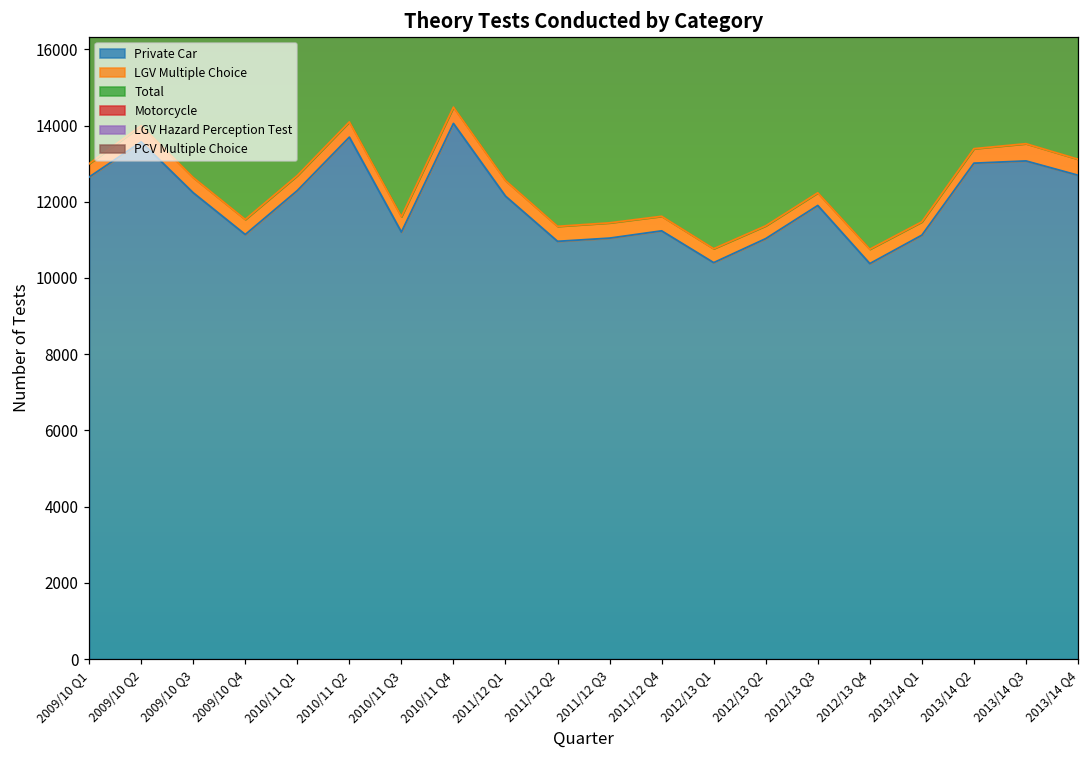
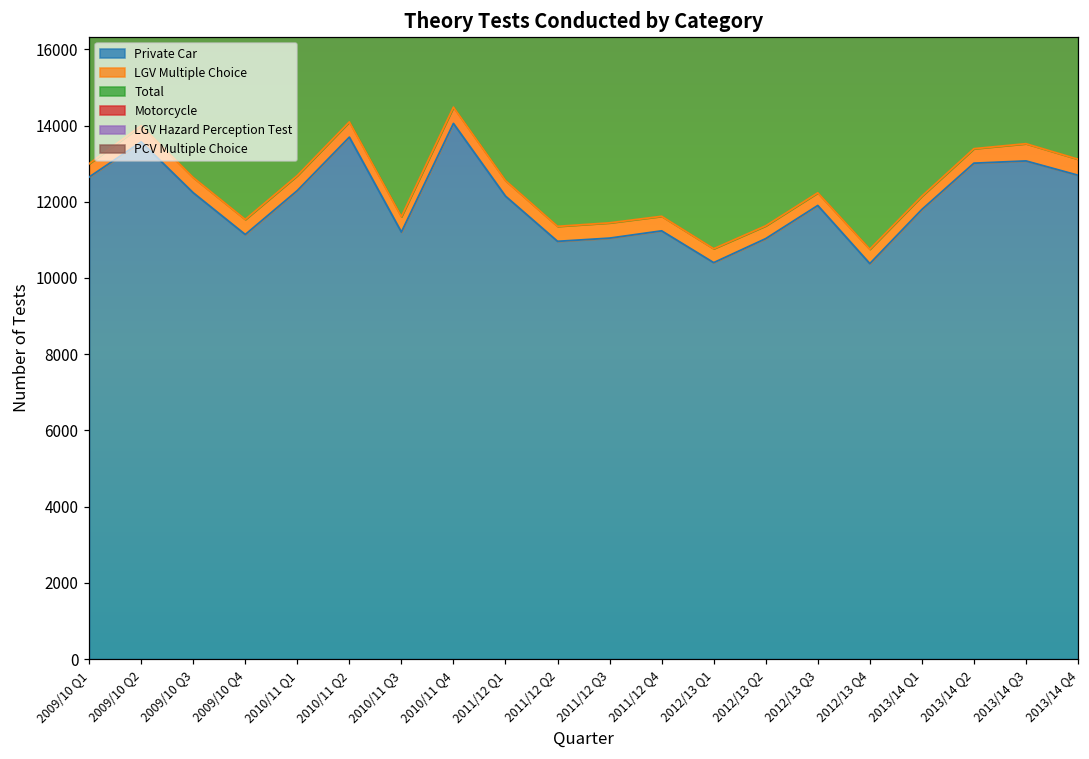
  {
    "Private Car": {
      "2009/10 Q1": 12600,
      "2009/10 Q3": 12200,
      "2009/10 Q4": 11100,
      "2010/11 Q1": 12300,
      "2010/11 Q2": 13700,
      "2010/11 Q3": 11200,
      "2010/11 Q4": 14100,
      "2011/12 Q1": 12100,
      "2011/12 Q2": 11000,
      "2011/12 Q3": 11000,
      "2011/12 Q4": 11200,
      "2012/13 Q1": 10400,
      "2012/13 Q2": 11000,
      "2012/13 Q3": 11900,
      "2012/13 Q4": 10400,
-     "2013/14 Q1": 11100,
+     "2013/14 Q1": 11800,
      "2013/14 Q2": 13000,
      "2013/14 Q3": 13100,
      "2013/14 Q4": 12700
    },
    "LGV Multiple Choice": {
      "2009/10 Q1": 400,
      "2009/10 Q3": 400,
      "2009/10 Q4": 400,
      "2010/11 Q1": 400,
      "2010/11 Q2": 400,
      "2010/11 Q3": 400,
      "2010/11 Q4": 400,
      "2011/12 Q1": 400,
      "2011/12 Q2": 400,
      "2011/12 Q3": 400,
      "2011/12 Q4": 400,
      "2012/13 Q1": 400,
      "2012/13 Q2": 300,
      "2012/13 Q3": 300,
      "2012/13 Q4": 400,
      "2013/14 Q1": 300,
      "2013/14 Q2": 400,
      "2013/14 Q3": 500,
      "2013/14 Q4": 400
    }
  }
